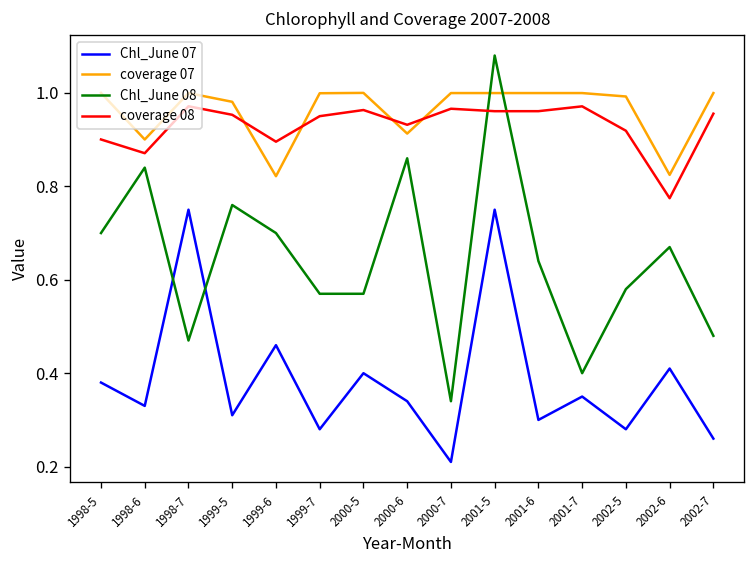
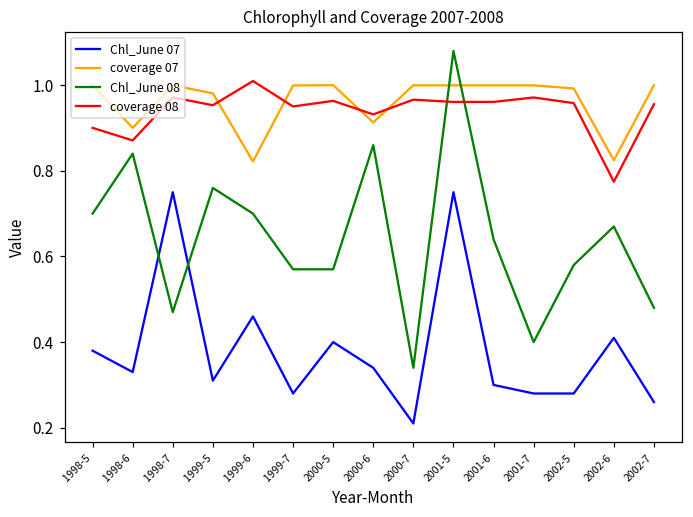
  {
    "Chl_June 07": {
      "1998-5": 0.38,
      "1998-6": 0.33,
      "1998-7": 0.75,
      "1999-5": 0.31,
      "1999-6": 0.46,
      "1999-7": 0.28,
      "2000-5": 0.40,
      "2000-6": 0.34,
      "2000-7": 0.21,
      "2001-5": 0.75,
      "2001-6": 0.30,
-     "2001-7": 0.35,
+     "2001-7": 0.28,
      "2002-5": 0.28,
      "2002-6": 0.41,
      "2002-7": 0.26
    },
    "coverage 07": {
      "1998-6": 0.90,
      "1999-5": 0.98,
      "1999-6": 0.82,
      "1999-7": 1.00,
      "2000-5": 1.00,
      "2000-6": 0.91,
      "2000-7": 1.00,
      "2001-5": 1.00,
      "2001-6": 1.00,
      "2001-7": 1.00,
      "2002-5": 0.99,
      "2002-6": 0.82,
      "2002-7": 1.00
    },
    "Chl_June 08": {
      "1998-5": 0.70,
      "1998-6": 0.84,
      "1998-7": 0.47,
      "1999-5": 0.76,
      "1999-6": 0.70,
      "1999-7": 0.57,
      "2000-5": 0.57,
      "2000-6": 0.86,
      "2000-7": 0.34,
      "2001-5": 1.08,
      "2001-6": 0.64,
      "2001-7": 0.40,
      "2002-5": 0.58,
      "2002-6": 0.67,
      "2002-7": 0.48
    },
    "coverage 08": {
      "1998-5": 0.90,
      "1998-6": 0.87,
      "1999-5": 0.95,
-     "1999-6": 0.90,
+     "1999-6": 1.01,
      "1999-7": 0.95,
      "2000-5": 0.96,
      "2000-6": 0.93,
      "2000-7": 0.97,
      "2001-5": 0.96,
      "2001-6": 0.96,
      "2001-7": 0.97,
-     "2002-5": 0.92,
+     "2002-5": 0.96,
      "2002-6": 0.77,
      "2002-7": 0.96
    }
  }
